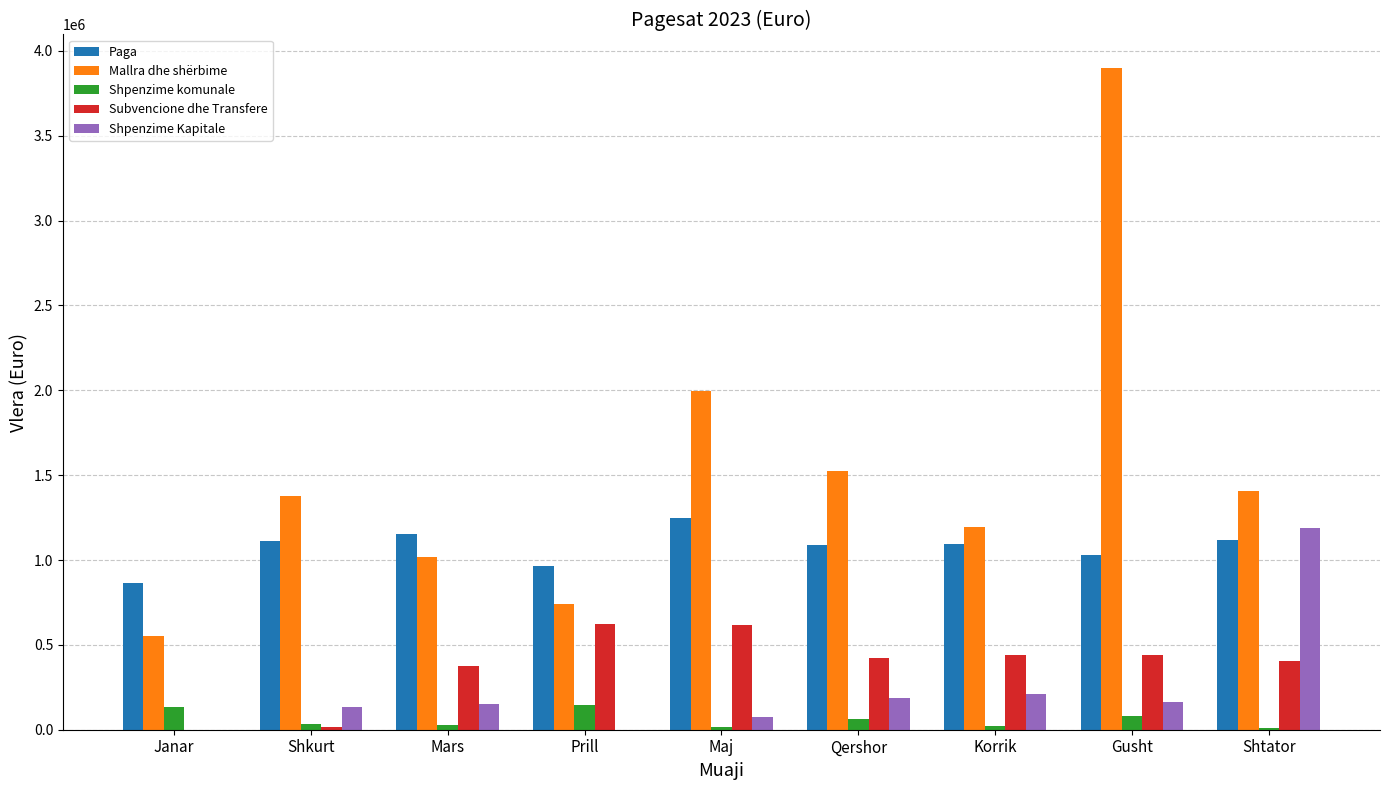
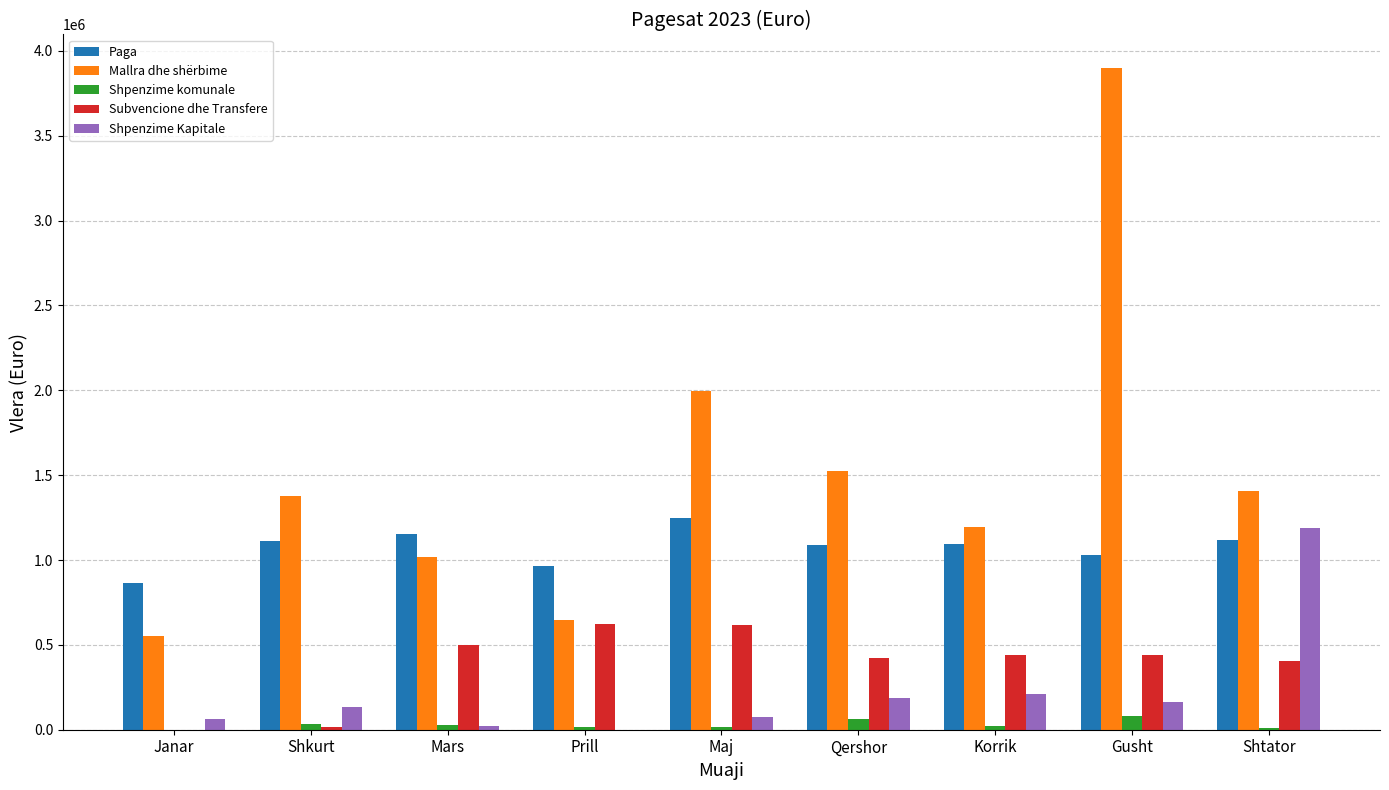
  {
    "Paga": {
      "Janar": 860000,
      "Shkurt": 1110000,
      "Mars": 1150000,
      "Prill": 960000,
      "Maj": 1250000,
      "Qershor": 1090000,
      "Korrik": 1090000,
      "Gusht": 1030000,
      "Shtator": 1120000
    },
    "Mallra dhe shërbime": {
      "Janar": 550000,
      "Shkurt": 1370000,
      "Mars": 1020000,
-     "Prill": 740000,
+     "Prill": 650000,
      "Maj": 1990000,
      "Qershor": 1530000,
      "Korrik": 1190000,
      "Gusht": 3900000,
      "Shtator": 1410000
    },
    "Shpenzime komunale": {
-     "Janar": 130000,
+     "Janar": 0,
      "Shkurt": 40000,
      "Mars": 30000,
-     "Prill": 140000,
+     "Prill": 20000,
      "Maj": 20000,
      "Qershor": 60000,
      "Korrik": 20000,
      "Gusht": 80000
    },
    "Subvencione dhe Transfere": {
      "Janar": 0,
      "Shkurt": 20000,
-     "Mars": 380000,
+     "Mars": 500000,
      "Prill": 620000,
      "Maj": 620000,
      "Qershor": 420000,
      "Korrik": 440000,
      "Gusht": 440000,
      "Shtator": 400000
    },
    "Shpenzime Kapitale": {
-     "Janar": 0,
+     "Janar": 60000,
      "Shkurt": 130000,
-     "Mars": 150000,
+     "Mars": 20000,
      "Prill": 0,
      "Maj": 70000,
      "Qershor": 190000,
      "Korrik": 210000,
      "Gusht": 160000,
      "Shtator": 1190000
    }
  }
